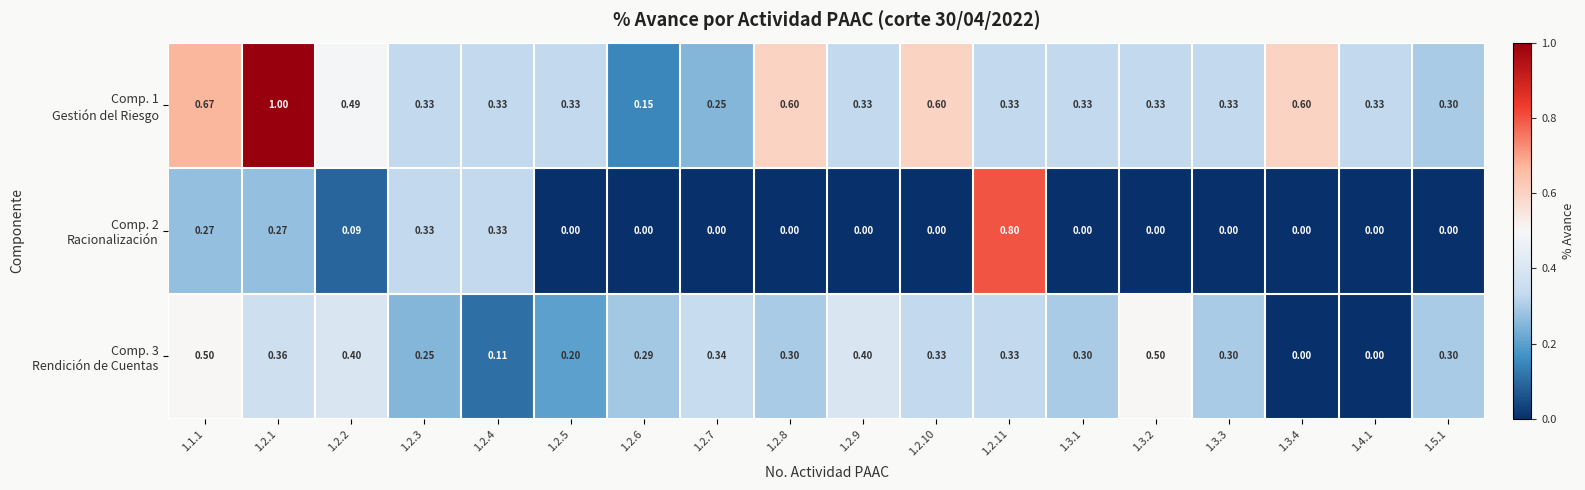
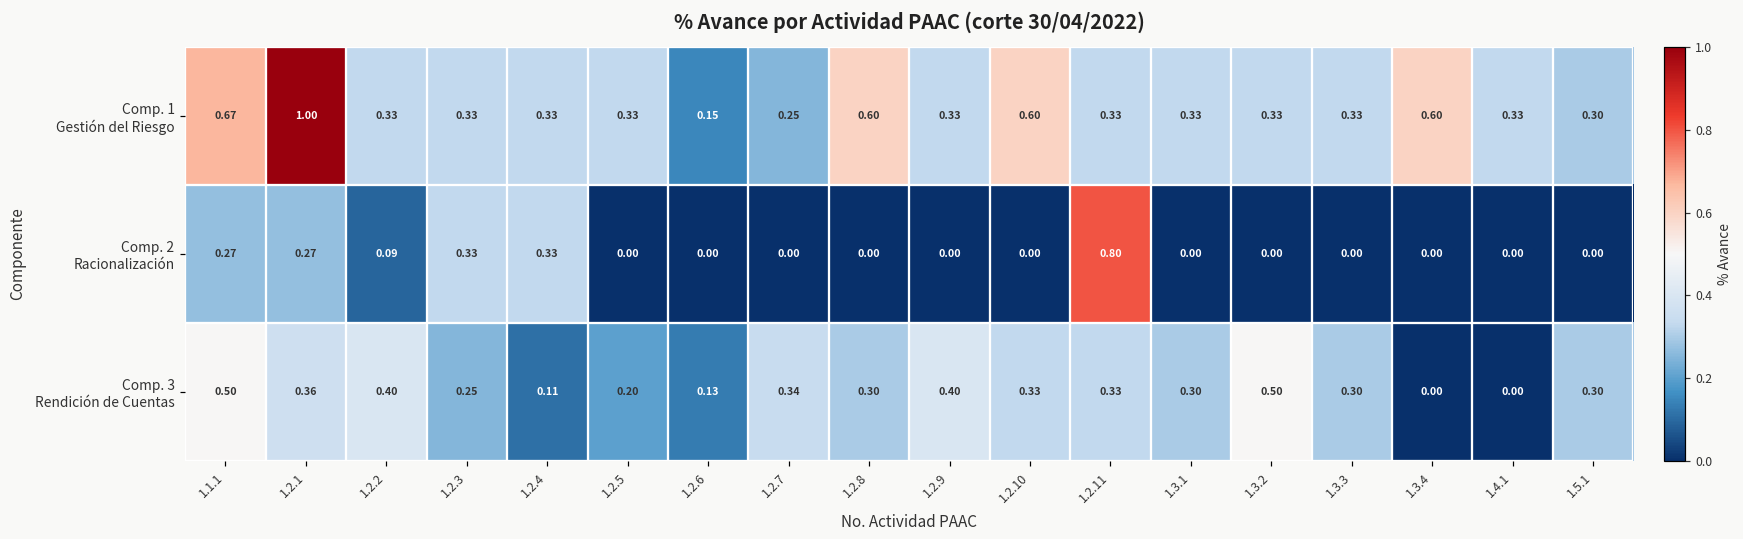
  {
    "Comp. 1 Gestión del Riesgo": {
      "1.1.1": 0.67,
      "1.2.1": 1.00,
-     "1.2.2": 0.49,
+     "1.2.2": 0.33,
      "1.2.3": 0.33,
      "1.2.4": 0.33,
      "1.2.5": 0.33,
      "1.2.6": 0.15,
      "1.2.7": 0.25,
      "1.2.8": 0.60,
      "1.2.9": 0.33,
      "1.2.10": 0.60,
      "1.2.11": 0.33,
      "1.3.1": 0.33,
      "1.3.2": 0.33,
      "1.3.3": 0.33,
      "1.3.4": 0.60,
      "1.4.1": 0.33,
      "1.5.1": 0.30
    },
    "Comp. 2 Racionalización": {
      "1.1.1": 0.27,
      "1.2.1": 0.27,
      "1.2.2": 0.09,
      "1.2.3": 0.33,
      "1.2.4": 0.33,
      "1.2.5": 0.00,
      "1.2.6": 0.00,
      "1.2.7": 0.00,
      "1.2.8": 0.00,
      "1.2.9": 0.00,
      "1.2.10": 0.00,
      "1.2.11": 0.80,
      "1.3.1": 0.00,
      "1.3.2": 0.00,
      "1.3.3": 0.00,
      "1.3.4": 0.00,
      "1.4.1": 0.00,
      "1.5.1": 0.00
    },
    "Comp. 3 Rendición de Cuentas": {
      "1.1.1": 0.50,
      "1.2.1": 0.36,
      "1.2.2": 0.40,
      "1.2.3": 0.25,
      "1.2.4": 0.11,
      "1.2.5": 0.20,
-     "1.2.6": 0.29,
+     "1.2.6": 0.13,
      "1.2.7": 0.34,
      "1.2.8": 0.30,
      "1.2.9": 0.40,
      "1.2.10": 0.33,
      "1.2.11": 0.33,
      "1.3.1": 0.30,
      "1.3.2": 0.50,
      "1.3.3": 0.30,
      "1.3.4": 0.00,
      "1.4.1": 0.00,
      "1.5.1": 0.30
    }
  }
